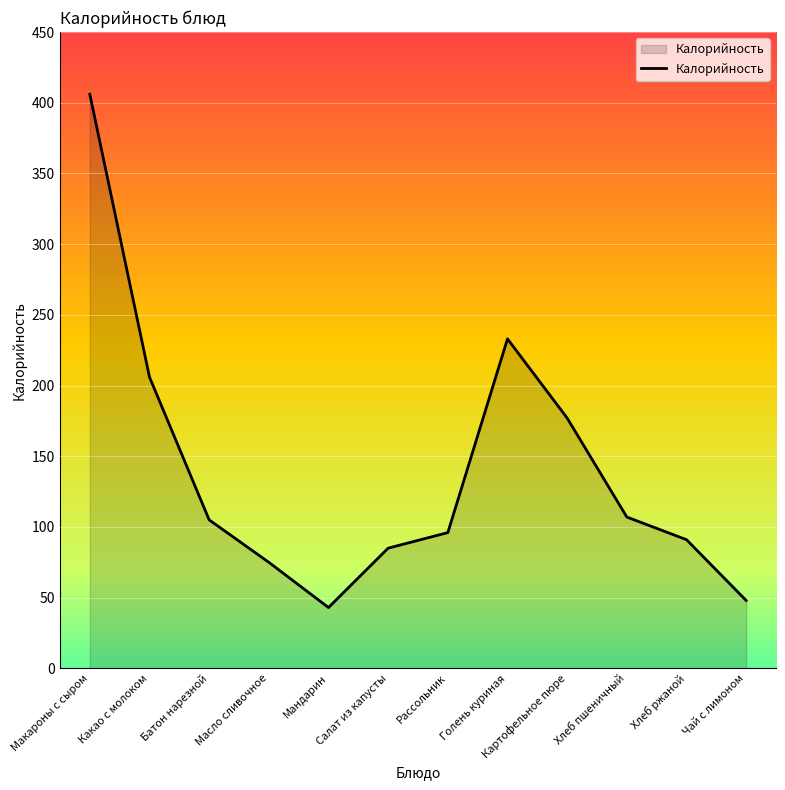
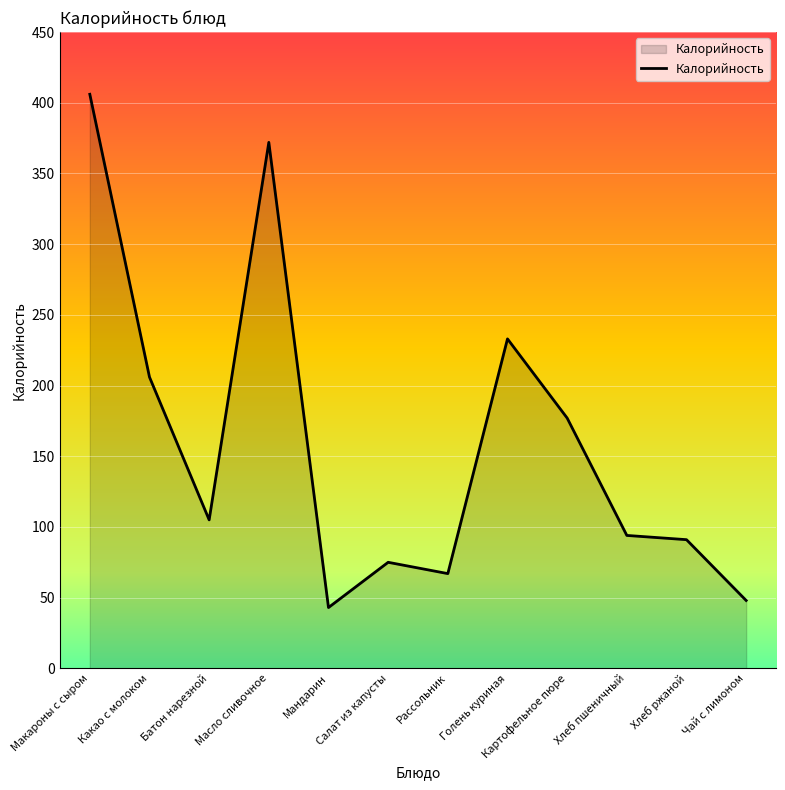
  {
    "Макароны с сыром": 406,
    "Какао с молоком": 206,
    "Батон нарезной": 105,
-   "Масло сливочное": 75,
+   "Масло сливочное": 372,
    "Мандарин": 43,
-   "Салат из капусты": 85,
-   "Рассольник": 96,
+   "Салат из капусты": 75,
+   "Рассольник": 67,
    "Голень куриная": 233,
    "Картофельное пюре": 177,
-   "Хлеб пшеничный": 107,
+   "Хлеб пшеничный": 94,
    "Хлеб ржаной": 91,
    "Чай с лимоном": 48
  }
